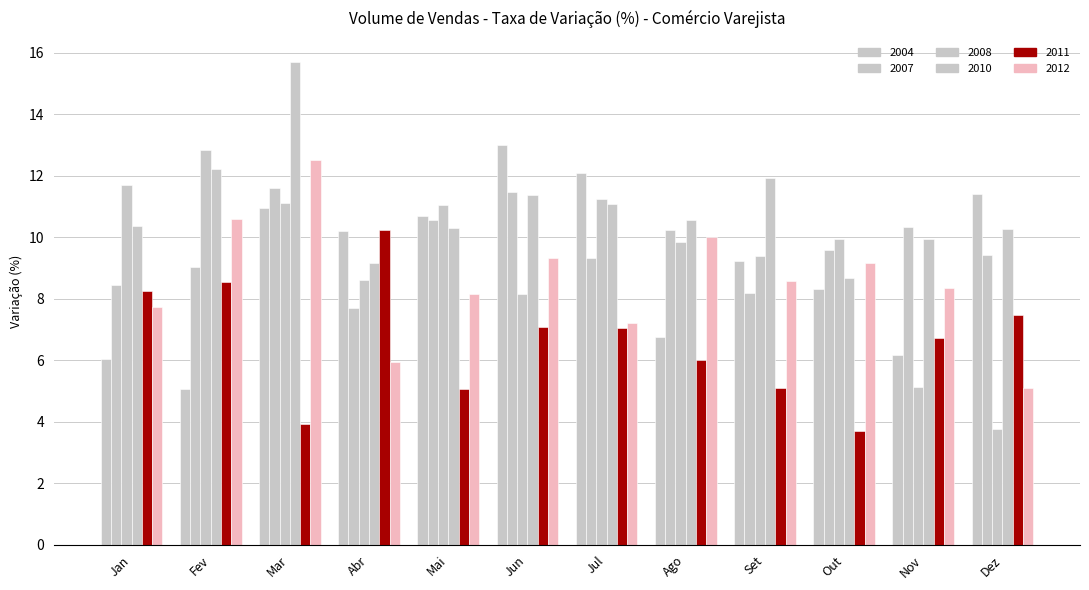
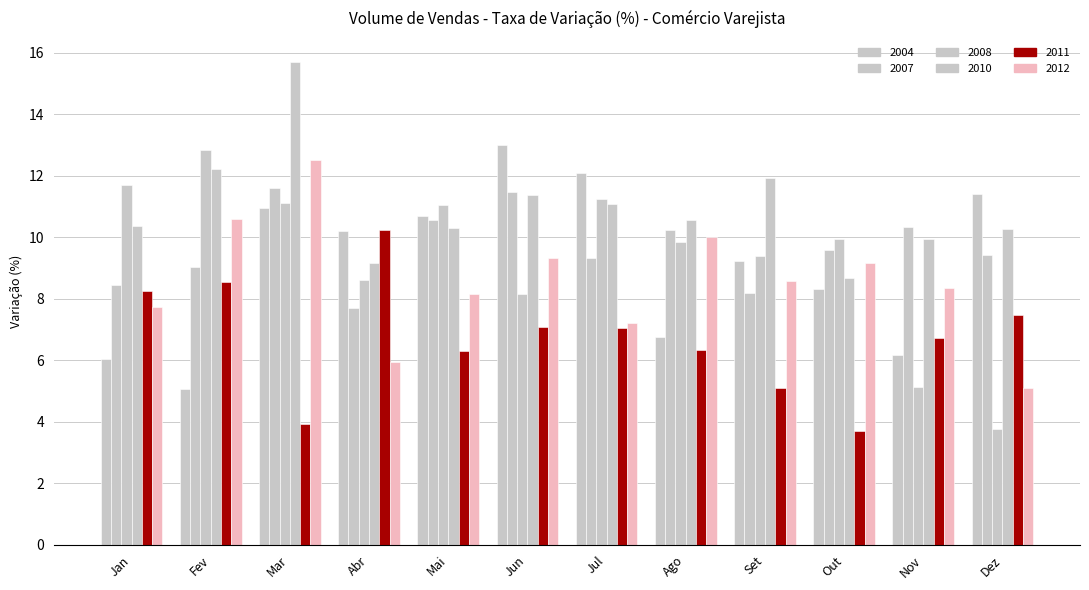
  {
    "2011": {
      "Jan": 8.3,
      "Fev": 8.5,
      "Mar": 3.9,
      "Abr": 10.2,
-     "Mai": 5.1,
+     "Mai": 6.3,
      "Jun": 7.1,
      "Jul": 7.1,
-     "Ago": 6.0,
+     "Ago": 6.3,
      "Set": 5.1,
      "Out": 3.7,
      "Nov": 6.7,
      "Dez": 7.5
    }
  }
